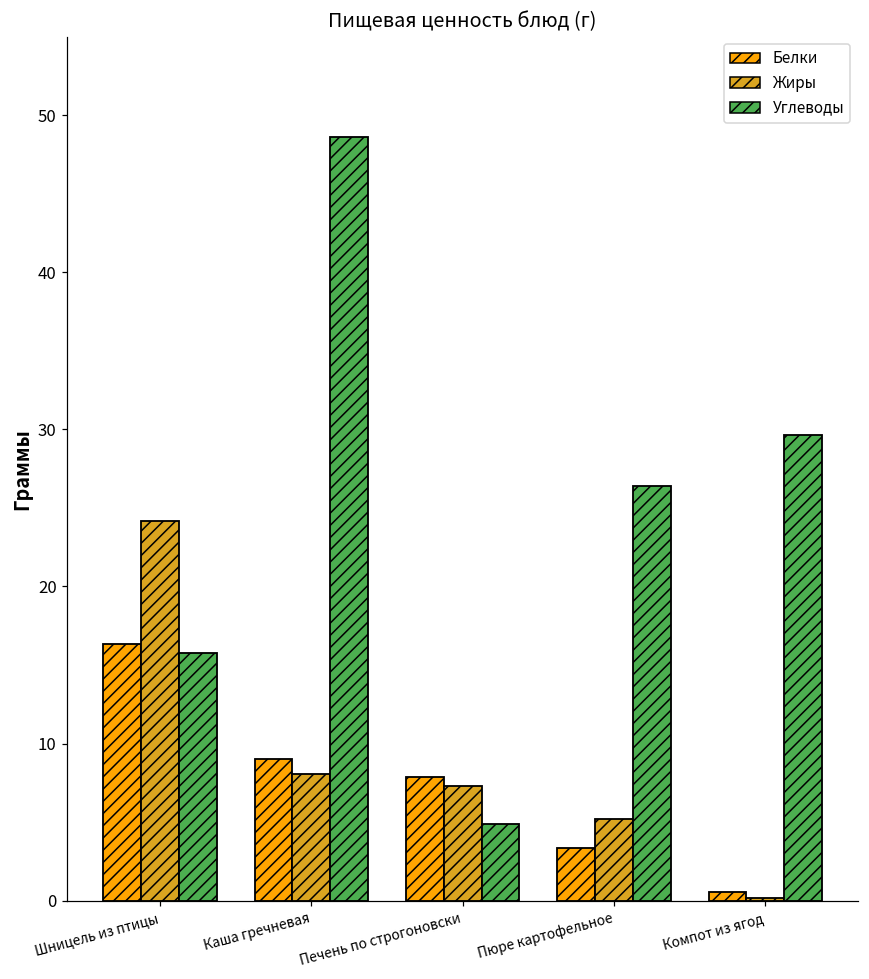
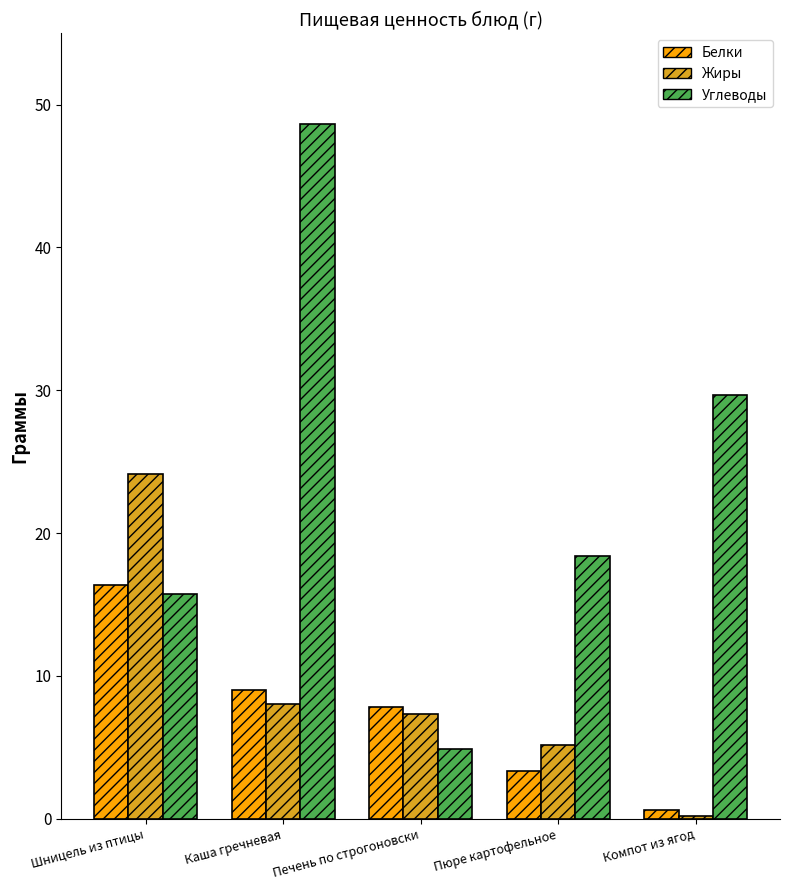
  {
    "Углеводы": {
      "Шницель из птицы": 15.7,
      "Каша гречневая": 48.6,
      "Печень по строгоновски": 4.9,
-     "Пюре картофельное": 26.4,
+     "Пюре картофельное": 18.4,
      "Компот из ягод": 29.7
    }
  }
